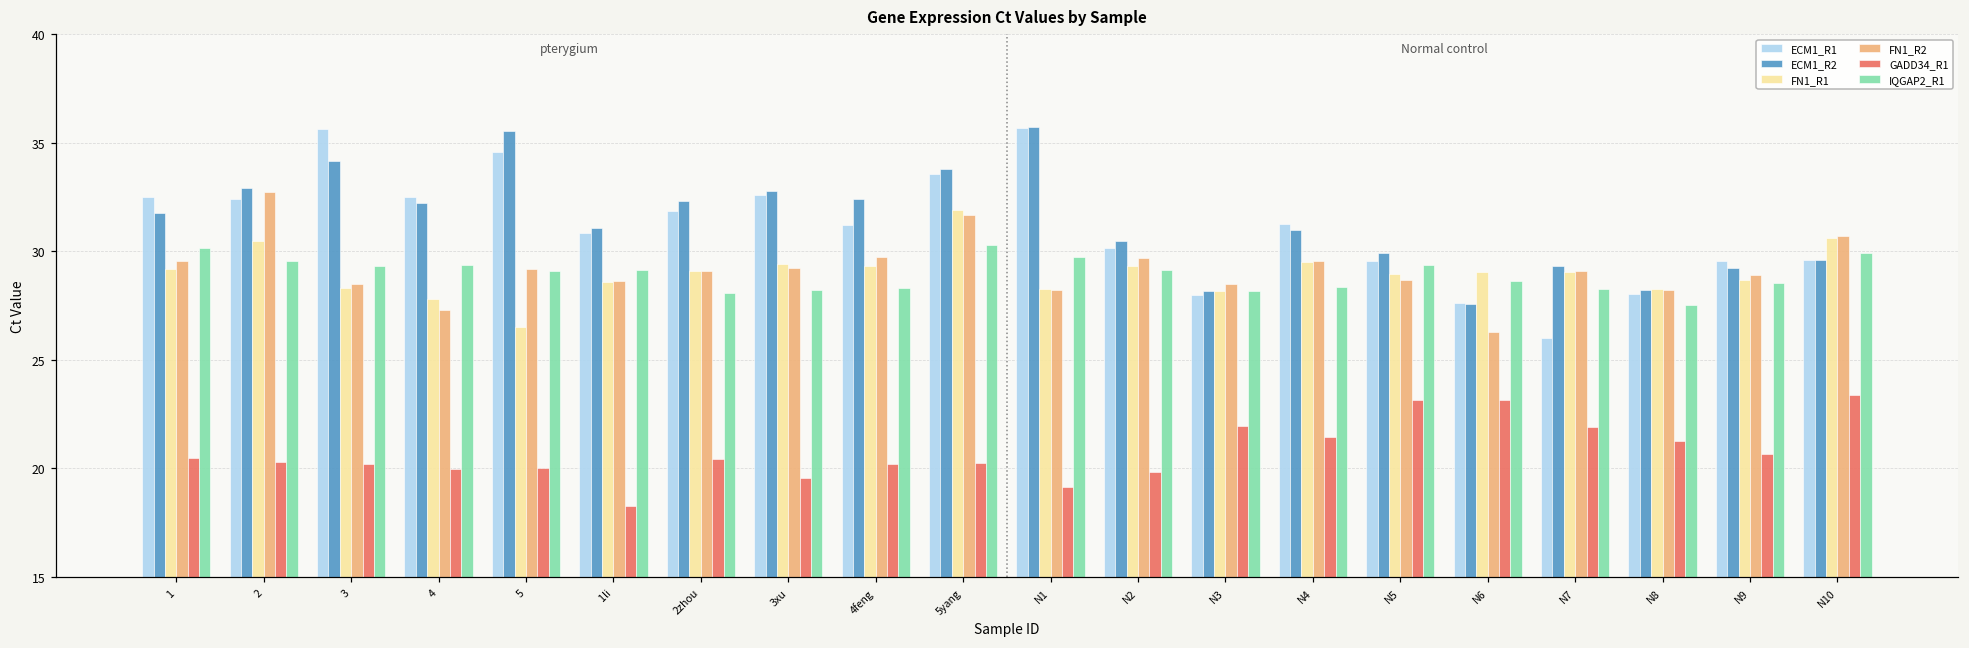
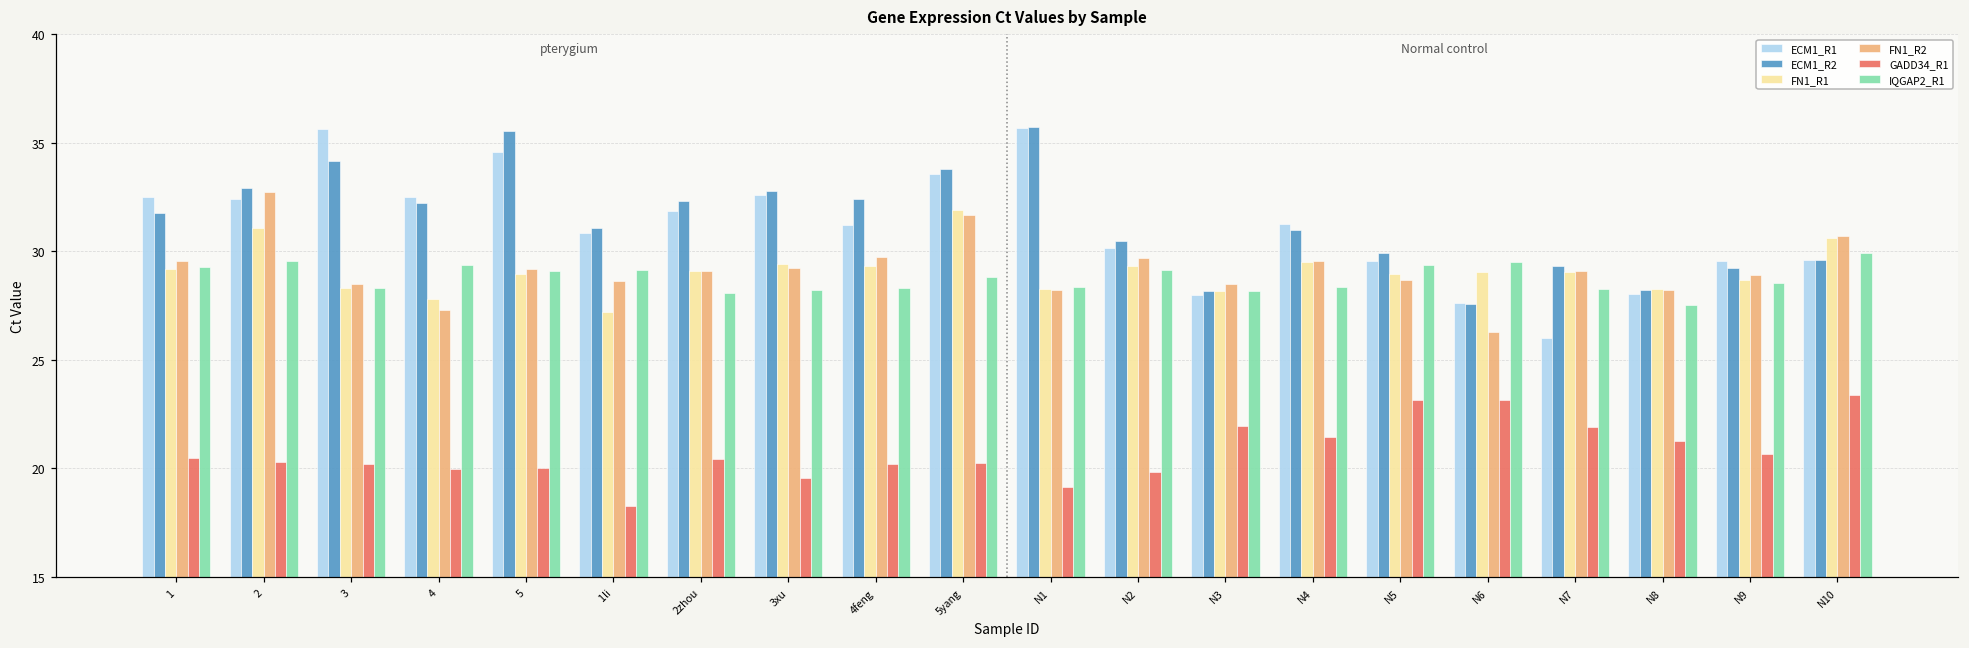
  {
    "ECM1_R1": {
      "1": 32.5,
      "2": 32.4,
      "3": 35.7,
      "4": 32.5,
      "5": 34.6,
      "1li": 30.8,
      "2zhou": 31.9,
      "3xu": 32.6,
      "4feng": 31.2,
      "5yang": 33.6,
      "N1": 35.7,
      "N2": 30.1,
      "N3": 28.0,
      "N4": 31.3,
      "N5": 29.5,
      "N6": 27.6,
      "N7": 26.0,
      "N8": 28.0,
      "N9": 29.5,
      "N10": 29.6
    },
    "ECM1_R2": {
      "1": 31.8,
      "2": 32.9,
      "3": 34.2,
      "4": 32.2,
      "5": 35.6,
      "1li": 31.1,
      "2zhou": 32.3,
      "3xu": 32.8,
      "4feng": 32.4,
      "5yang": 33.8,
      "N1": 35.7,
      "N2": 30.5,
      "N3": 28.2,
      "N4": 31.0,
      "N5": 29.9,
      "N6": 27.6,
      "N7": 29.3,
      "N8": 28.2,
      "N9": 29.2,
      "N10": 29.6
    },
    "FN1_R1": {
      "1": 29.2,
-     "2": 30.5,
+     "2": 31.1,
      "3": 28.3,
      "4": 27.8,
-     "5": 26.5,
-     "1li": 28.6,
+     "5": 28.9,
+     "1li": 27.2,
      "2zhou": 29.1,
      "3xu": 29.4,
      "4feng": 29.3,
      "5yang": 31.9,
      "N1": 28.3,
      "N2": 29.3,
      "N3": 28.2,
      "N4": 29.5,
      "N5": 28.9,
      "N6": 29.1,
      "N7": 29.0,
      "N8": 28.3,
      "N9": 28.7,
      "N10": 30.6
    },
    "FN1_R2": {
      "1": 29.6,
      "2": 32.7,
      "3": 28.5,
      "4": 27.3,
      "5": 29.2,
      "1li": 28.6,
      "2zhou": 29.1,
      "3xu": 29.2,
      "4feng": 29.7,
      "5yang": 31.7,
      "N1": 28.2,
      "N2": 29.7,
      "N3": 28.5,
      "N4": 29.6,
      "N5": 28.7,
      "N6": 26.3,
      "N7": 29.1,
      "N8": 28.2,
      "N9": 28.9,
      "N10": 30.7
    },
    "GADD34_R1": {
      "1": 20.5,
      "2": 20.3,
      "3": 20.2,
      "4": 20.0,
      "5": 20.0,
      "1li": 18.2,
      "2zhou": 20.4,
      "3xu": 19.5,
      "4feng": 20.2,
      "5yang": 20.2,
      "N1": 19.1,
      "N2": 19.8,
      "N3": 22.0,
      "N4": 21.5,
      "N5": 23.2,
      "N6": 23.1,
      "N7": 21.9,
      "N8": 21.3,
      "N9": 20.7,
      "N10": 23.4
    },
    "IQGAP2_R1": {
-     "1": 30.1,
+     "1": 29.3,
      "2": 29.5,
-     "3": 29.3,
+     "3": 28.3,
      "4": 29.4,
      "5": 29.1,
      "1li": 29.1,
      "2zhou": 28.1,
      "3xu": 28.2,
      "4feng": 28.3,
-     "5yang": 30.3,
-     "N1": 29.7,
+     "5yang": 28.8,
+     "N1": 28.4,
      "N2": 29.1,
      "N3": 28.2,
      "N4": 28.3,
      "N5": 29.4,
-     "N6": 28.6,
+     "N6": 29.5,
      "N7": 28.3,
      "N8": 27.5,
      "N9": 28.5,
      "N10": 29.9
    }
  }
